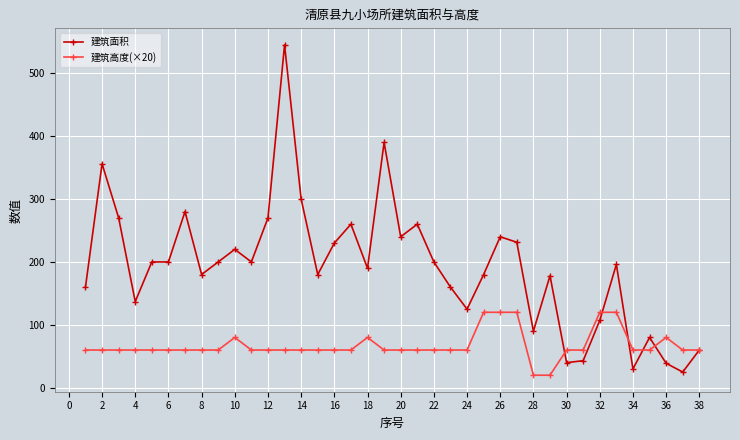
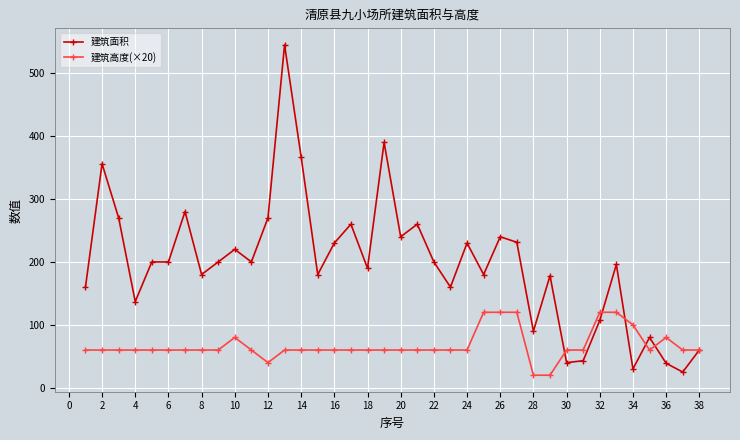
  {
    "建筑面积": {
      "2": 360,
      "4": 140,
      "6": 200,
      "8": 180,
      "10": 220,
      "12": 270,
-     "14": 300,
+     "14": 370,
      "16": 230,
      "18": 190,
      "20": 240,
      "22": 200,
-     "24": 130,
+     "24": 230,
      "26": 240,
      "28": 90,
      "30": 40,
      "32": 110,
      "34": 30,
      "36": 40
    },
    "建筑高度(×20)": {
      "2": 60,
      "4": 60,
      "6": 60,
      "8": 60,
      "10": 80,
-     "12": 60,
+     "12": 40,
      "14": 60,
      "16": 60,
-     "18": 80,
+     "18": 60,
      "20": 60,
      "22": 60,
      "24": 60,
      "26": 120,
      "28": 20,
      "30": 60,
      "32": 120,
-     "34": 60,
+     "34": 100,
      "36": 80
    }
  }
